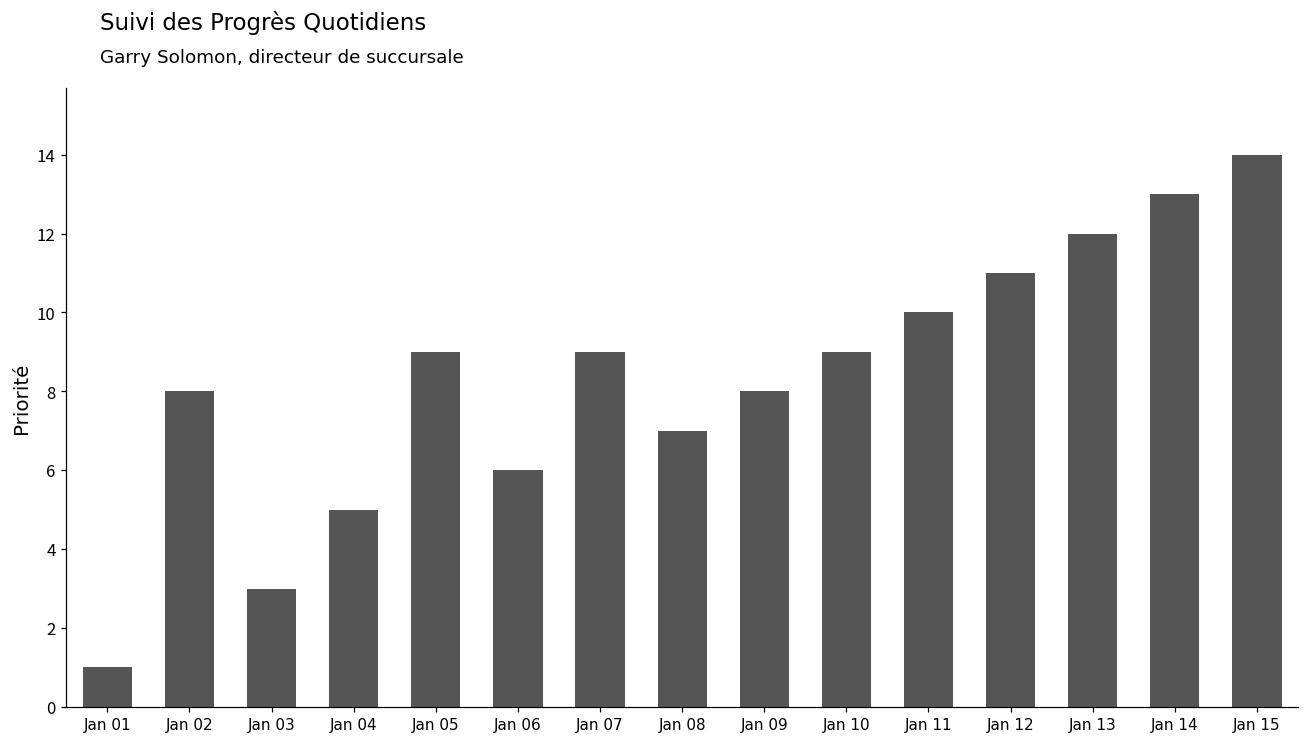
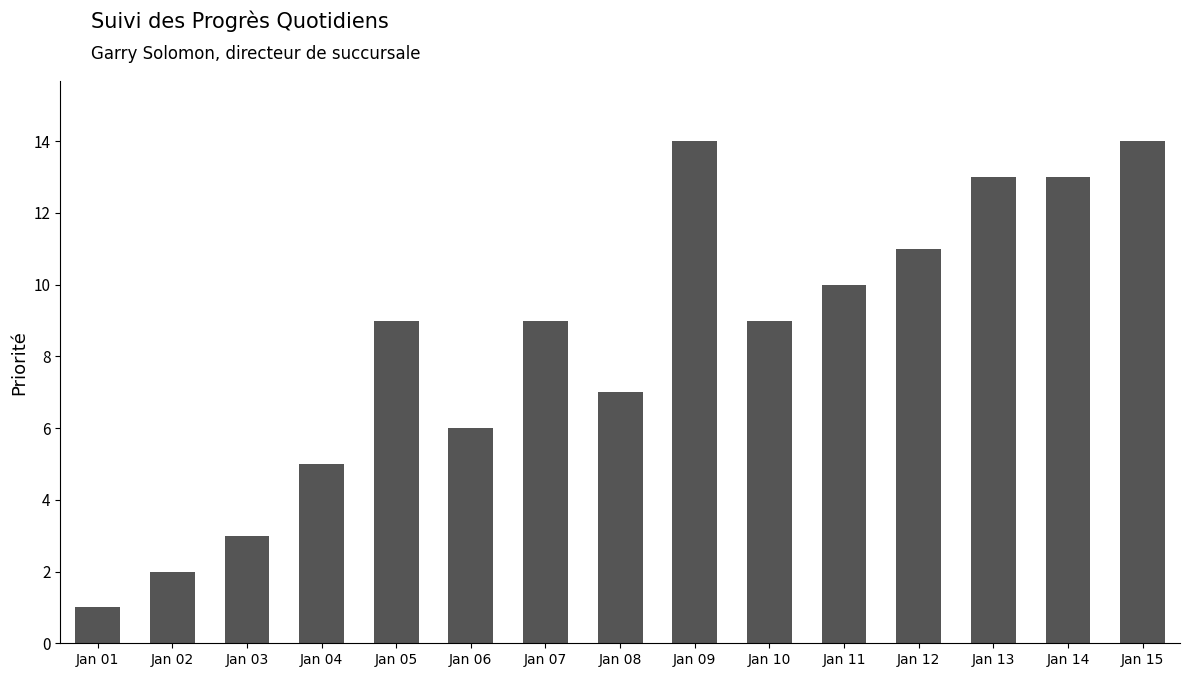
  {
    "Jan 01": 1,
-   "Jan 02": 8,
+   "Jan 02": 2,
    "Jan 03": 3,
    "Jan 04": 5,
    "Jan 05": 9,
    "Jan 06": 6,
    "Jan 07": 9,
    "Jan 08": 7,
-   "Jan 09": 8,
+   "Jan 09": 14,
    "Jan 10": 9,
    "Jan 11": 10,
    "Jan 12": 11,
-   "Jan 13": 12,
+   "Jan 13": 13,
    "Jan 14": 13,
    "Jan 15": 14
  }
